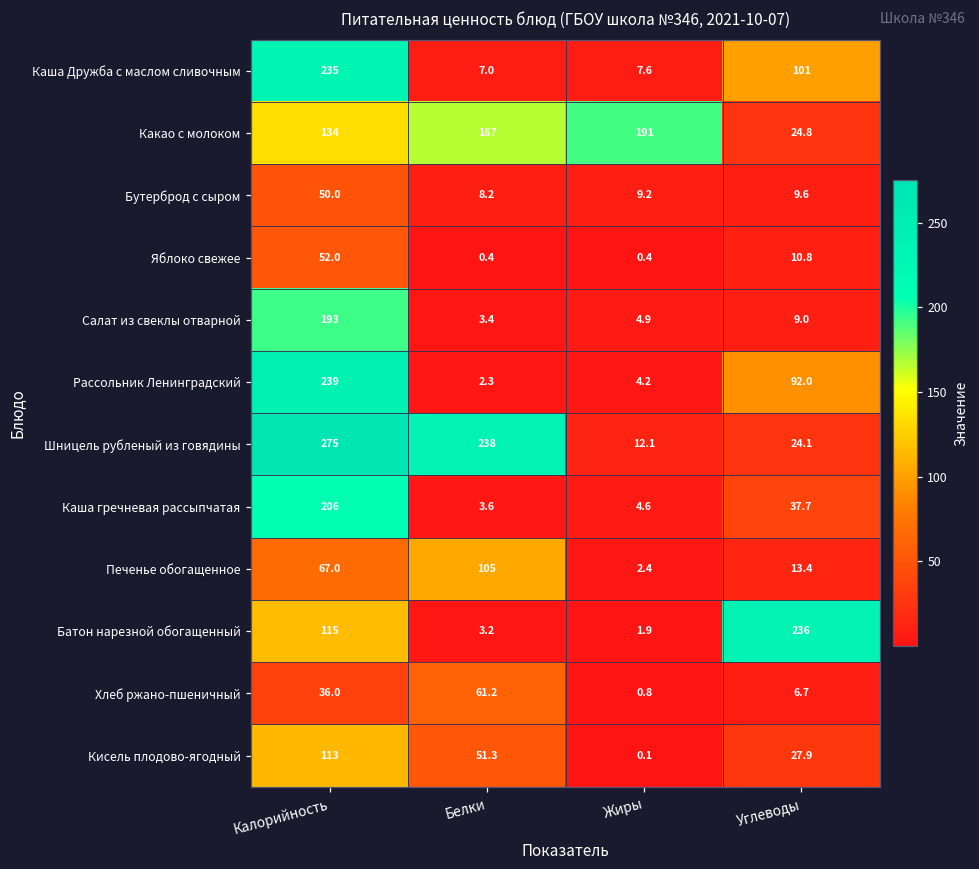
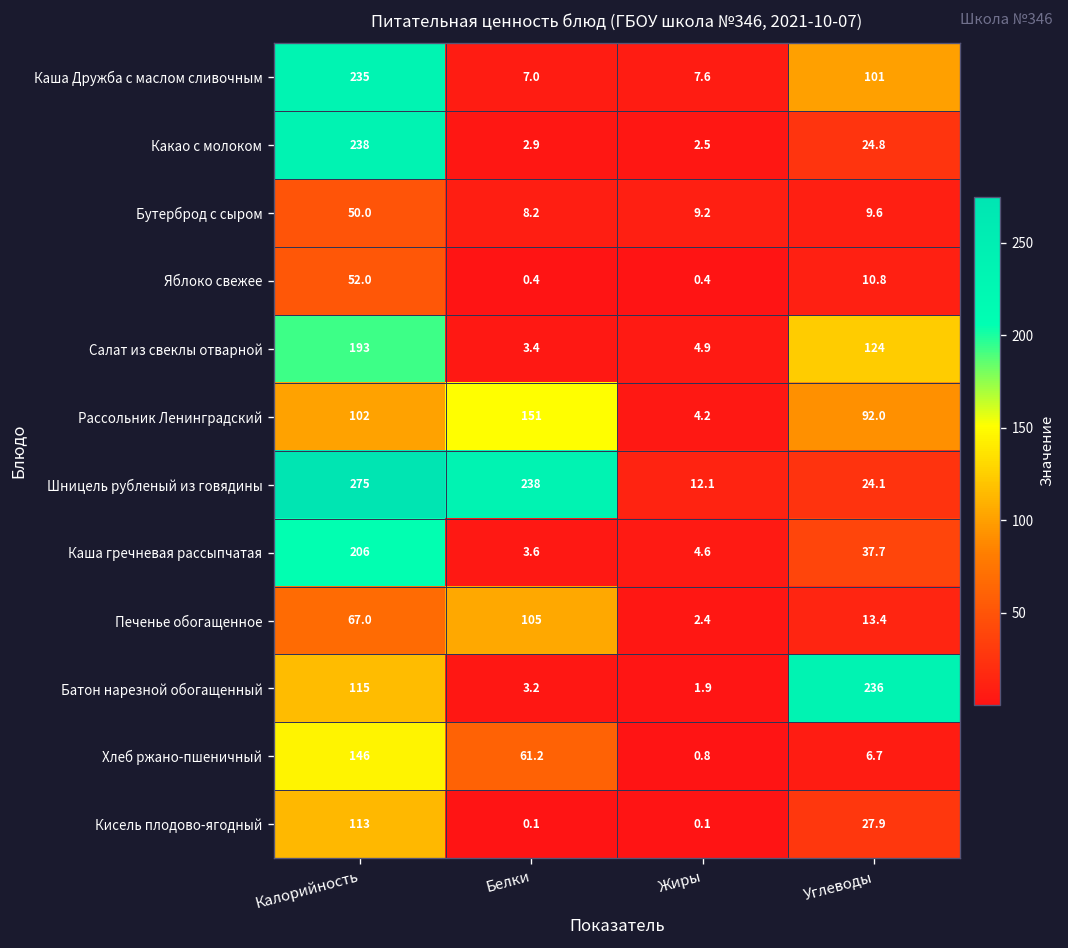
  {
    "Каша Дружба c маслом сливочным": {
      "Калорийность": 235,
      "Белки": 7.0,
      "Жиры": 7.6,
      "Углеводы": 101
    },
    "Какао с молоком": {
-     "Калорийность": 134,
-     "Белки": 167,
-     "Жиры": 191,
+     "Калорийность": 238,
+     "Белки": 2.9,
+     "Жиры": 2.5,
      "Углеводы": 24.8
    },
    "Бутерброд с сыром": {
      "Калорийность": 50.0,
      "Белки": 8.2,
      "Жиры": 9.2,
      "Углеводы": 9.6
    },
    "Яблоко свежее": {
      "Калорийность": 52.0,
      "Белки": 0.4,
      "Жиры": 0.4,
      "Углеводы": 10.8
    },
    "Салат из свеклы отварной": {
      "Калорийность": 193,
      "Белки": 3.4,
      "Жиры": 4.9,
-     "Углеводы": 9.0
+     "Углеводы": 124
    },
    "Рассольник Ленинградский": {
-     "Калорийность": 239,
-     "Белки": 2.3,
+     "Калорийность": 102,
+     "Белки": 151,
      "Жиры": 4.2,
      "Углеводы": 92.0
    },
    "Шницель рубленый из говядины": {
      "Калорийность": 275,
      "Белки": 238,
      "Жиры": 12.1,
      "Углеводы": 24.1
    },
    "Каша гречневая рассыпчатая": {
      "Калорийность": 206,
      "Белки": 3.6,
      "Жиры": 4.6,
      "Углеводы": 37.7
    },
    "Печенье обогащенное": {
      "Калорийность": 67.0,
      "Белки": 105,
      "Жиры": 2.4,
      "Углеводы": 13.4
    },
    "Батон нарезной обогащенный": {
      "Калорийность": 115,
      "Белки": 3.2,
      "Жиры": 1.9,
      "Углеводы": 236
    },
    "Хлеб ржано-пшеничный": {
-     "Калорийность": 36.0,
+     "Калорийность": 146,
      "Белки": 61.2,
      "Жиры": 0.8,
      "Углеводы": 6.7
    },
    "Кисель плодово-ягодный": {
      "Калорийность": 113,
-     "Белки": 51.3,
+     "Белки": 0.1,
      "Жиры": 0.1,
      "Углеводы": 27.9
    }
  }
